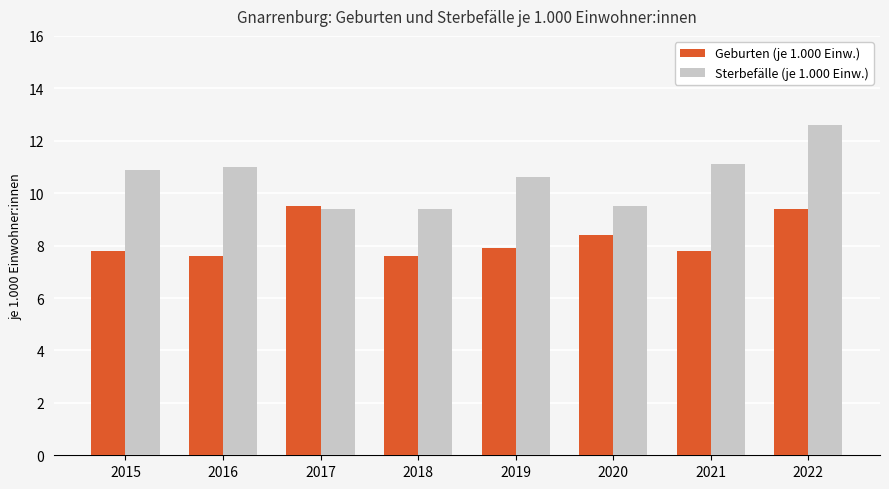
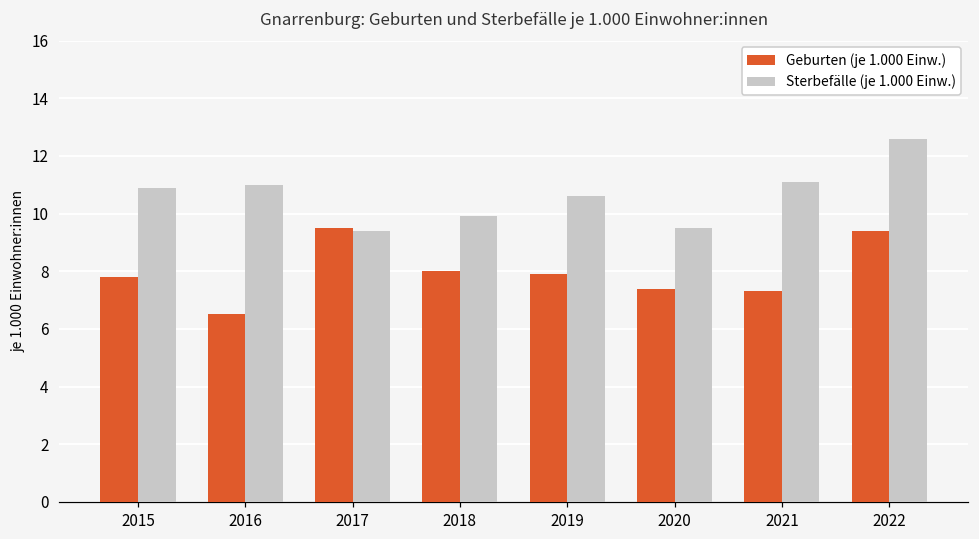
  {
    "Geburten (je 1.000 Einw.)": {
      "2015": 7.8,
-     "2016": 7.6,
+     "2016": 6.5,
      "2017": 9.5,
-     "2018": 7.6,
+     "2018": 8.0,
      "2019": 7.9,
-     "2020": 8.4,
-     "2021": 7.8,
+     "2020": 7.4,
+     "2021": 7.3,
      "2022": 9.4
    },
    "Sterbefälle (je 1.000 Einw.)": {
      "2015": 10.9,
      "2016": 11.0,
      "2017": 9.4,
-     "2018": 9.4,
+     "2018": 9.9,
      "2019": 10.6,
      "2020": 9.5,
      "2021": 11.1,
      "2022": 12.6
    }
  }
